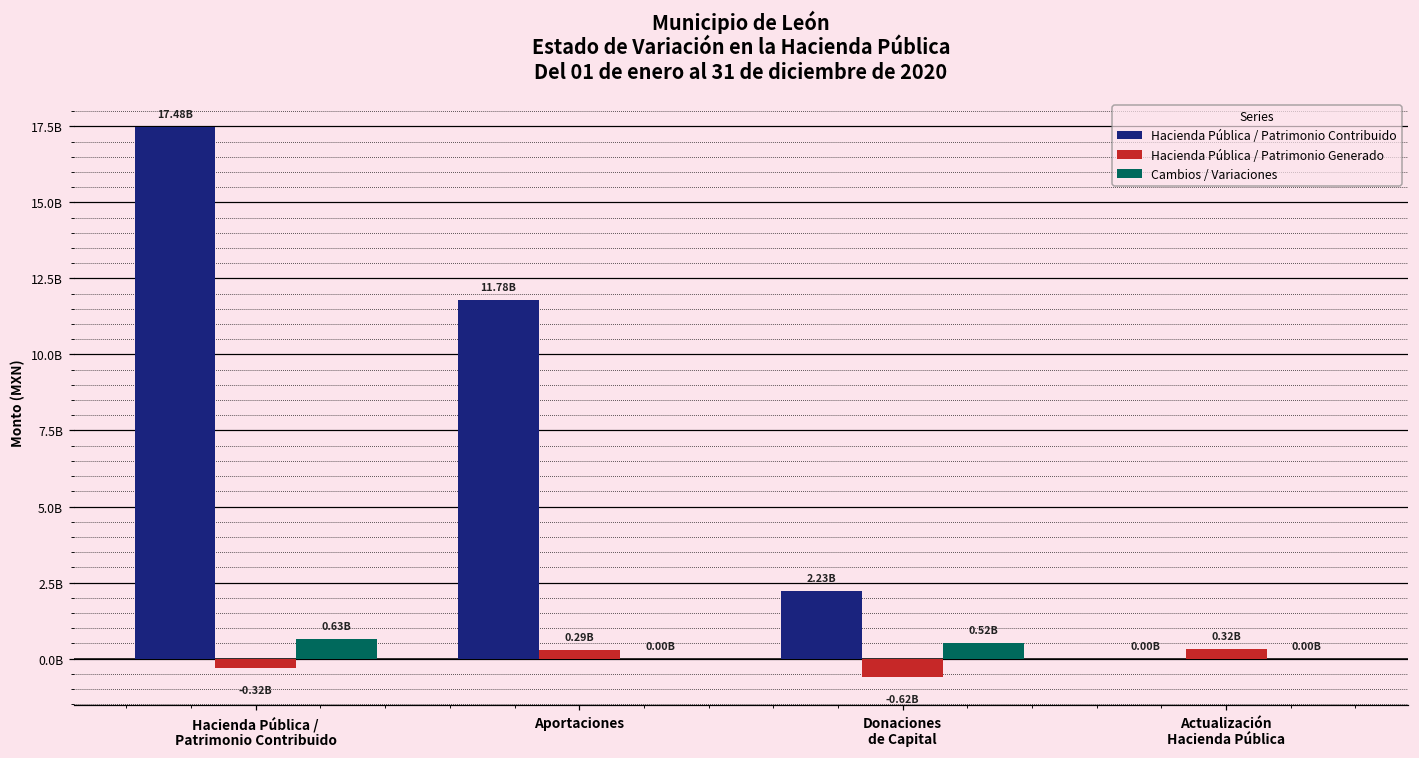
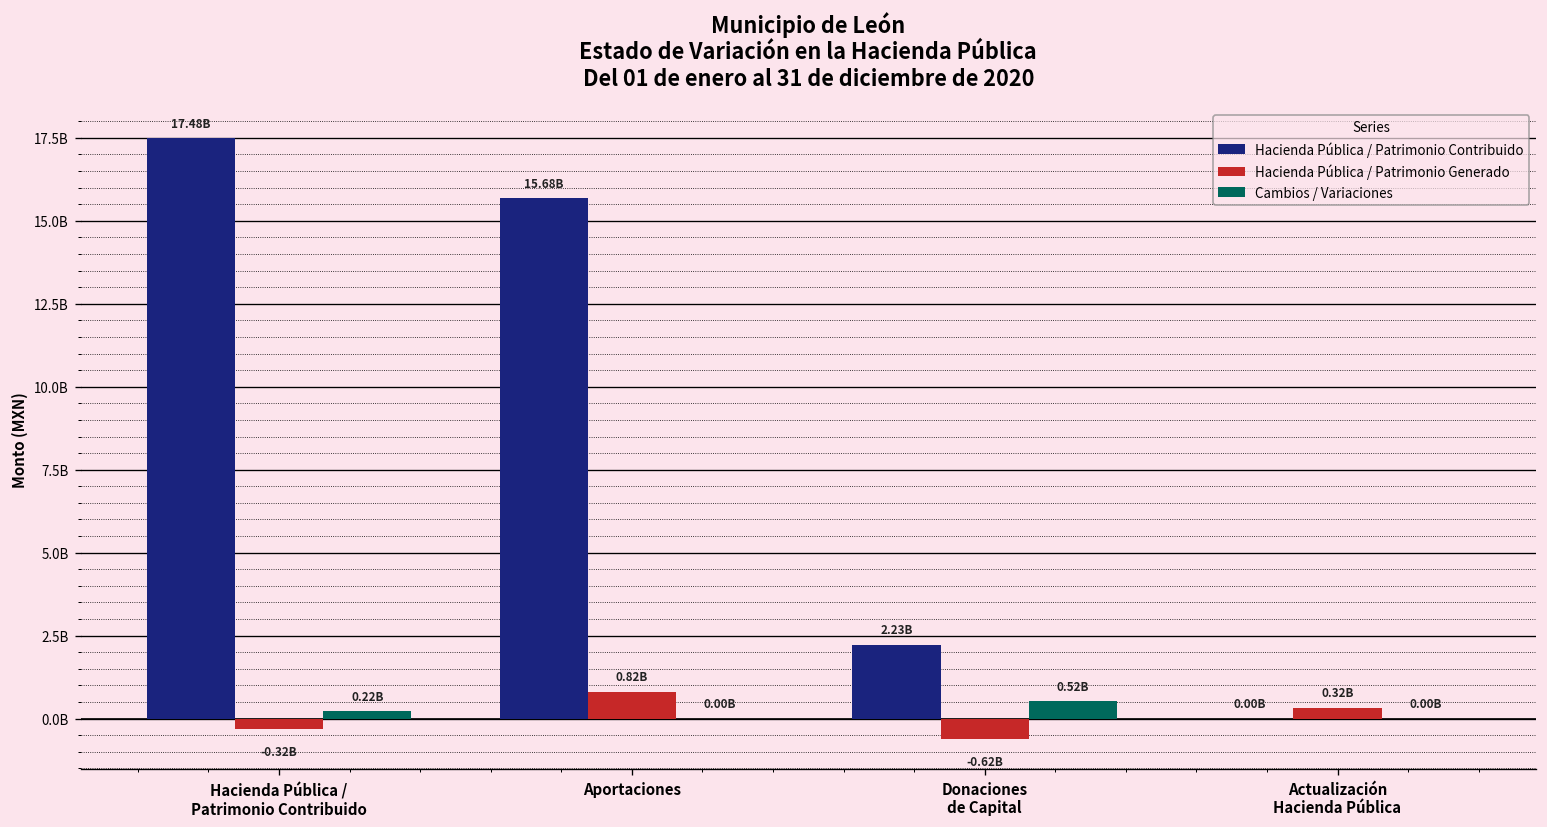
  {
    "Hacienda Pública / Patrimonio Contribuido": {
      "Hacienda Pública / Patrimonio Contribuido": "17.48B",
-     "Aportaciones": "11.78B",
+     "Aportaciones": "15.68B",
      "Donaciones de Capital": "2.23B",
      "Actualización Hacienda Pública": "0.00B"
    },
    "Hacienda Pública / Patrimonio Generado": {
      "Hacienda Pública / Patrimonio Contribuido": "-0.32B",
-     "Aportaciones": "0.29B",
+     "Aportaciones": "0.82B",
      "Donaciones de Capital": "-0.62B",
      "Actualización Hacienda Pública": "0.32B"
    },
    "Cambios / Variaciones": {
-     "Hacienda Pública / Patrimonio Contribuido": "0.63B",
+     "Hacienda Pública / Patrimonio Contribuido": "0.22B",
      "Donaciones de Capital": "0.52B",
      "Actualización Hacienda Pública": "0.00B"
    }
  }
